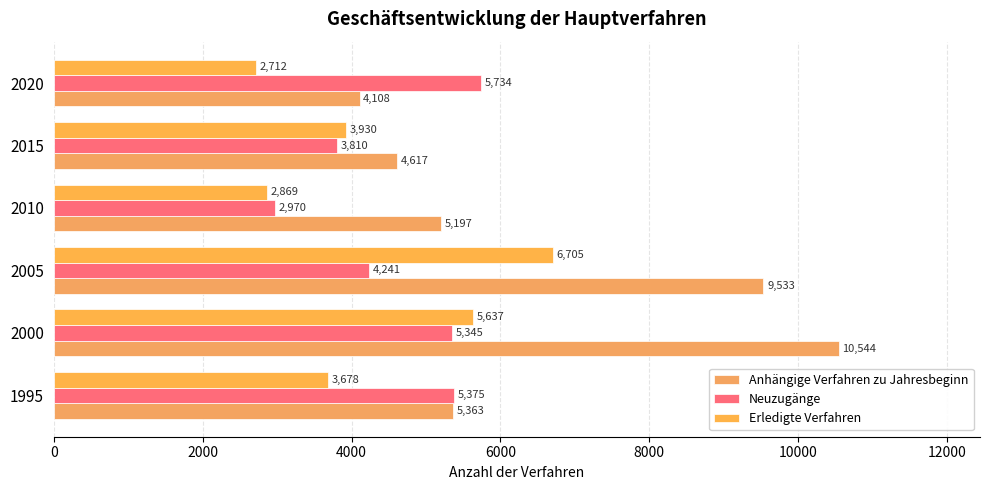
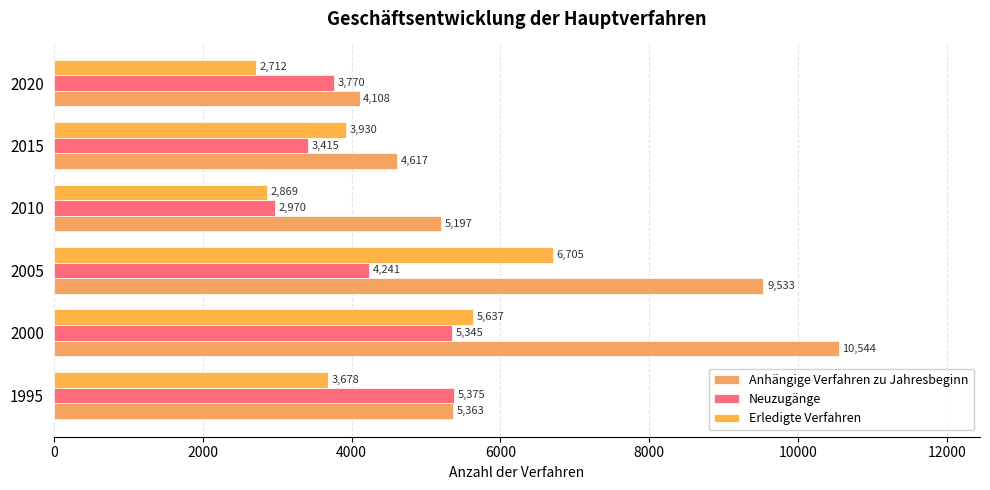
  {
    "Neuzugänge": {
-     "2020": "5,734",
-     "2015": "3,810",
+     "2020": "3,770",
+     "2015": "3,415",
      "2010": "2,970",
      "2005": "4,241",
      "2000": "5,345",
      "1995": "5,375"
    }
  }
